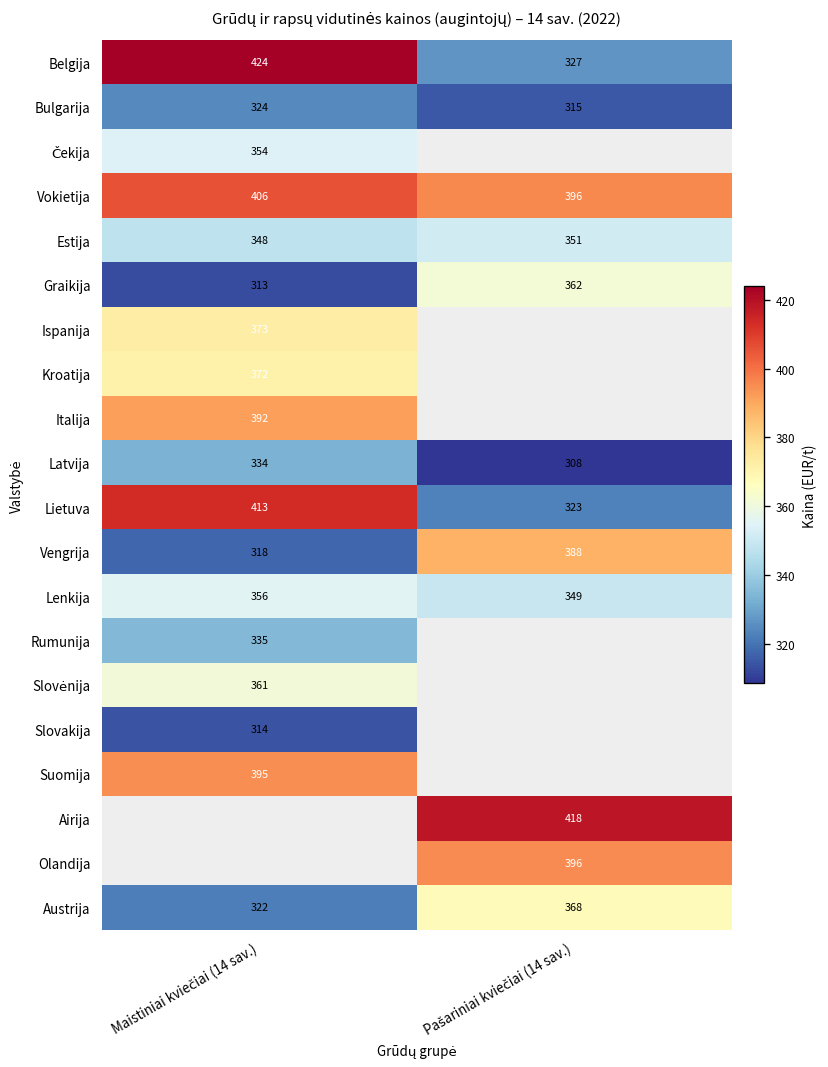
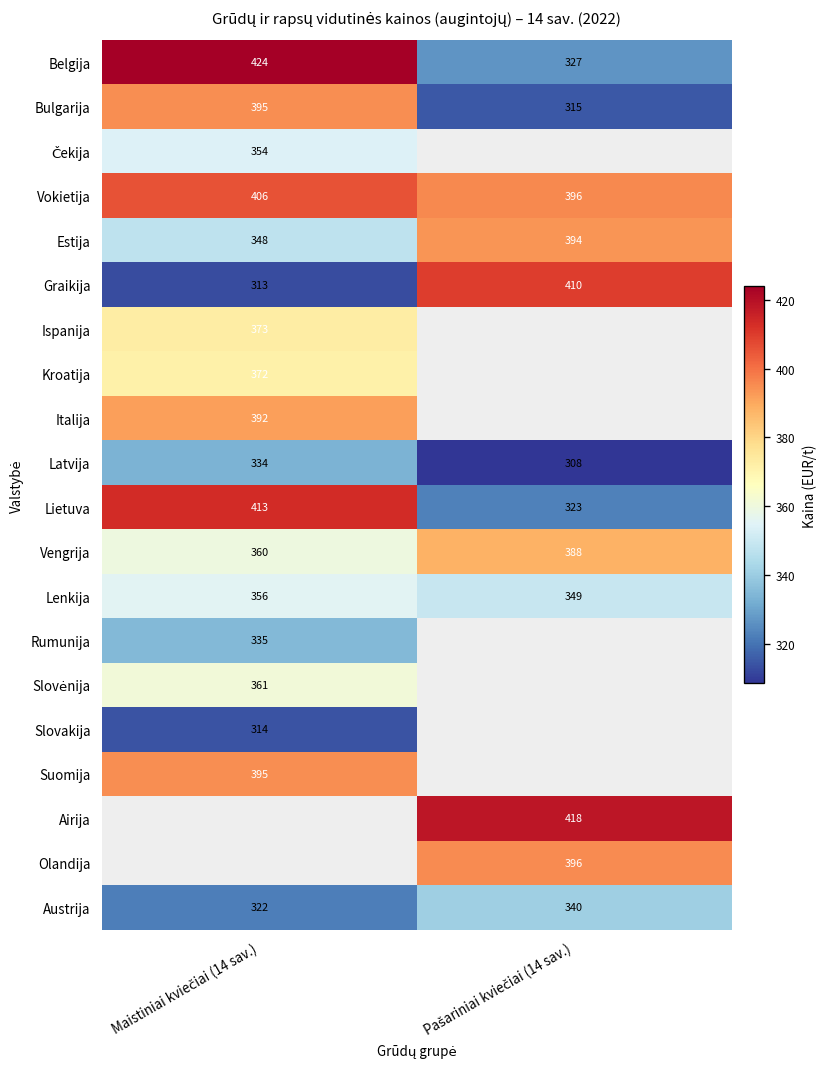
  {
    "Belgija": {
      "Maistiniai kviečiai (14 sav.)": 424,
      "Pašariniai kviečiai (14 sav.)": 327
    },
    "Bulgarija": {
-     "Maistiniai kviečiai (14 sav.)": 324,
+     "Maistiniai kviečiai (14 sav.)": 395,
      "Pašariniai kviečiai (14 sav.)": 315
    },
    "Čekija": {
      "Maistiniai kviečiai (14 sav.)": 354
    },
    "Vokietija": {
      "Maistiniai kviečiai (14 sav.)": 406,
      "Pašariniai kviečiai (14 sav.)": 396
    },
    "Estija": {
      "Maistiniai kviečiai (14 sav.)": 348,
-     "Pašariniai kviečiai (14 sav.)": 351
+     "Pašariniai kviečiai (14 sav.)": 394
    },
    "Graikija": {
      "Maistiniai kviečiai (14 sav.)": 313,
-     "Pašariniai kviečiai (14 sav.)": 362
+     "Pašariniai kviečiai (14 sav.)": 410
    },
    "Ispanija": {
      "Maistiniai kviečiai (14 sav.)": 373
    },
    "Kroatija": {
      "Maistiniai kviečiai (14 sav.)": 372
    },
    "Italija": {
      "Maistiniai kviečiai (14 sav.)": 392
    },
    "Latvija": {
      "Maistiniai kviečiai (14 sav.)": 334,
      "Pašariniai kviečiai (14 sav.)": 308
    },
    "Lietuva": {
      "Maistiniai kviečiai (14 sav.)": 413,
      "Pašariniai kviečiai (14 sav.)": 323
    },
    "Vengrija": {
-     "Maistiniai kviečiai (14 sav.)": 318,
+     "Maistiniai kviečiai (14 sav.)": 360,
      "Pašariniai kviečiai (14 sav.)": 388
    },
    "Lenkija": {
      "Maistiniai kviečiai (14 sav.)": 356,
      "Pašariniai kviečiai (14 sav.)": 349
    },
    "Rumunija": {
      "Maistiniai kviečiai (14 sav.)": 335
    },
    "Slovėnija": {
      "Maistiniai kviečiai (14 sav.)": 361
    },
    "Slovakija": {
      "Maistiniai kviečiai (14 sav.)": 314
    },
    "Suomija": {
      "Maistiniai kviečiai (14 sav.)": 395
    },
    "Airija": {
      "Pašariniai kviečiai (14 sav.)": 418
    },
    "Olandija": {
      "Pašariniai kviečiai (14 sav.)": 396
    },
    "Austrija": {
      "Maistiniai kviečiai (14 sav.)": 322,
-     "Pašariniai kviečiai (14 sav.)": 368
+     "Pašariniai kviečiai (14 sav.)": 340
    }
  }
